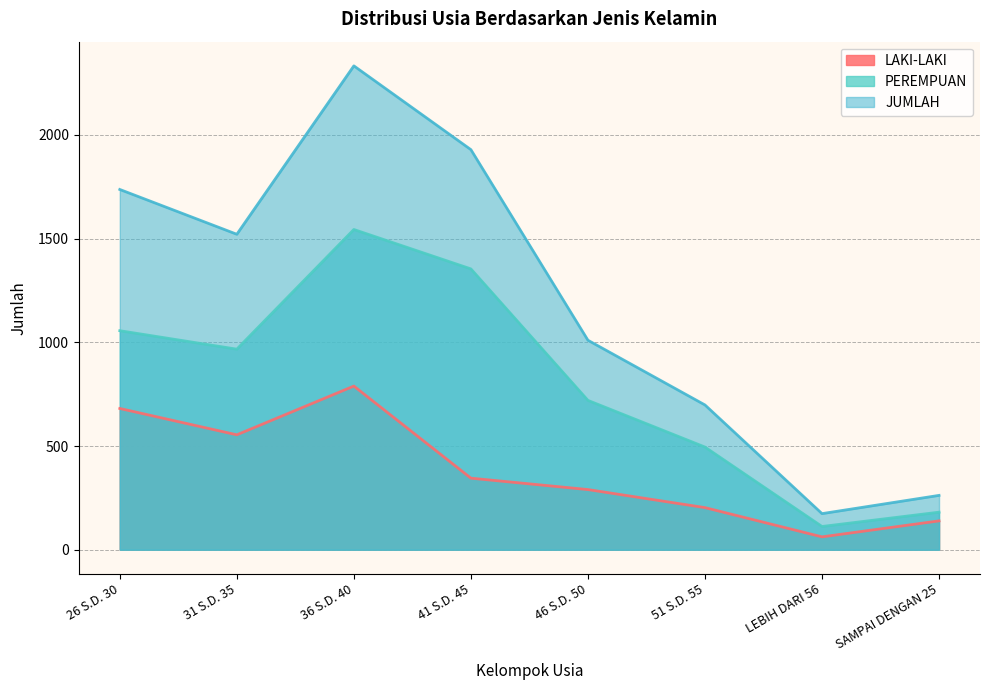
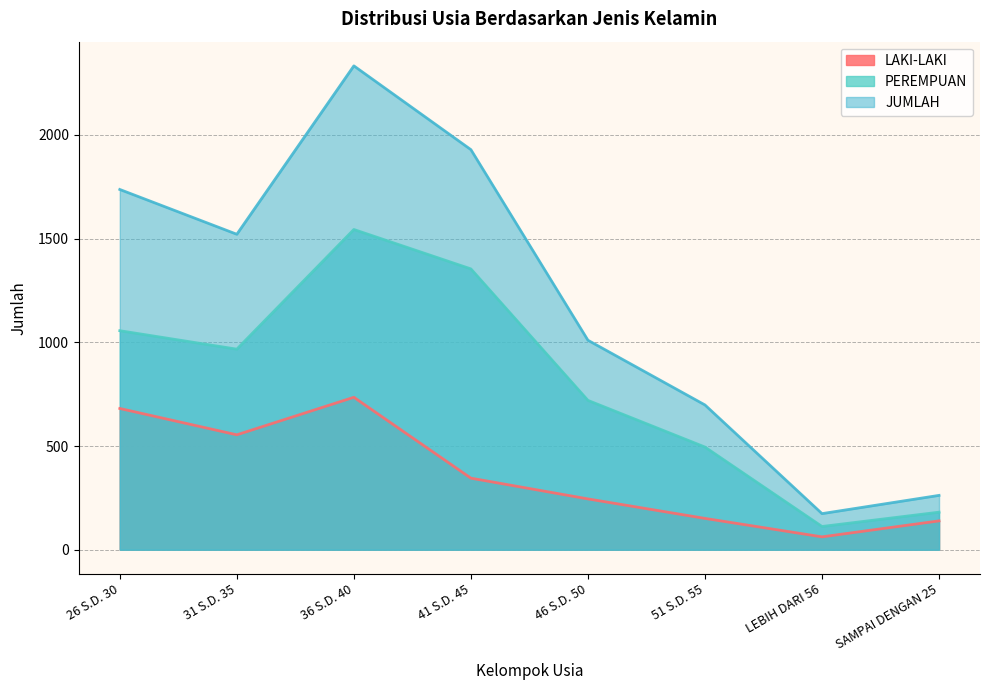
  {
    "LAKI-LAKI": {
      "26 S.D. 30": 680,
      "31 S.D. 35": 550,
-     "36 S.D. 40": 790,
+     "36 S.D. 40": 740,
      "41 S.D. 45": 350,
-     "46 S.D. 50": 290,
-     "51 S.D. 55": 200,
+     "46 S.D. 50": 250,
+     "51 S.D. 55": 150,
      "LEBIH DARI 56": 60,
      "SAMPAI DENGAN 25": 140
    }
  }
